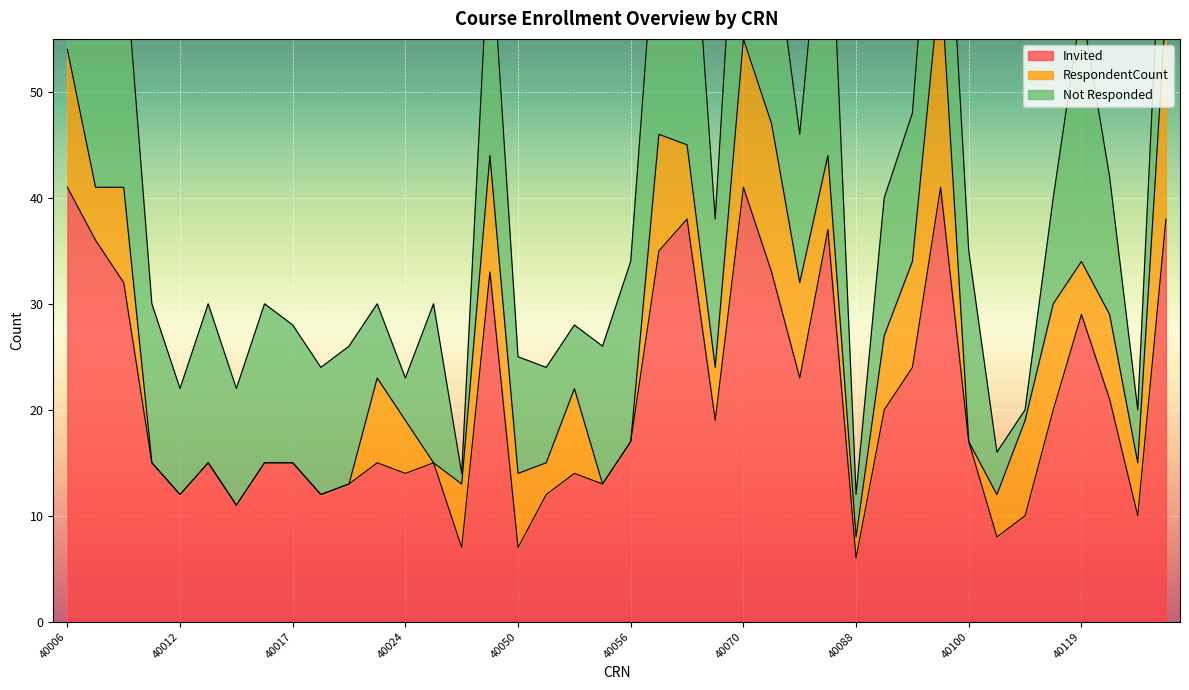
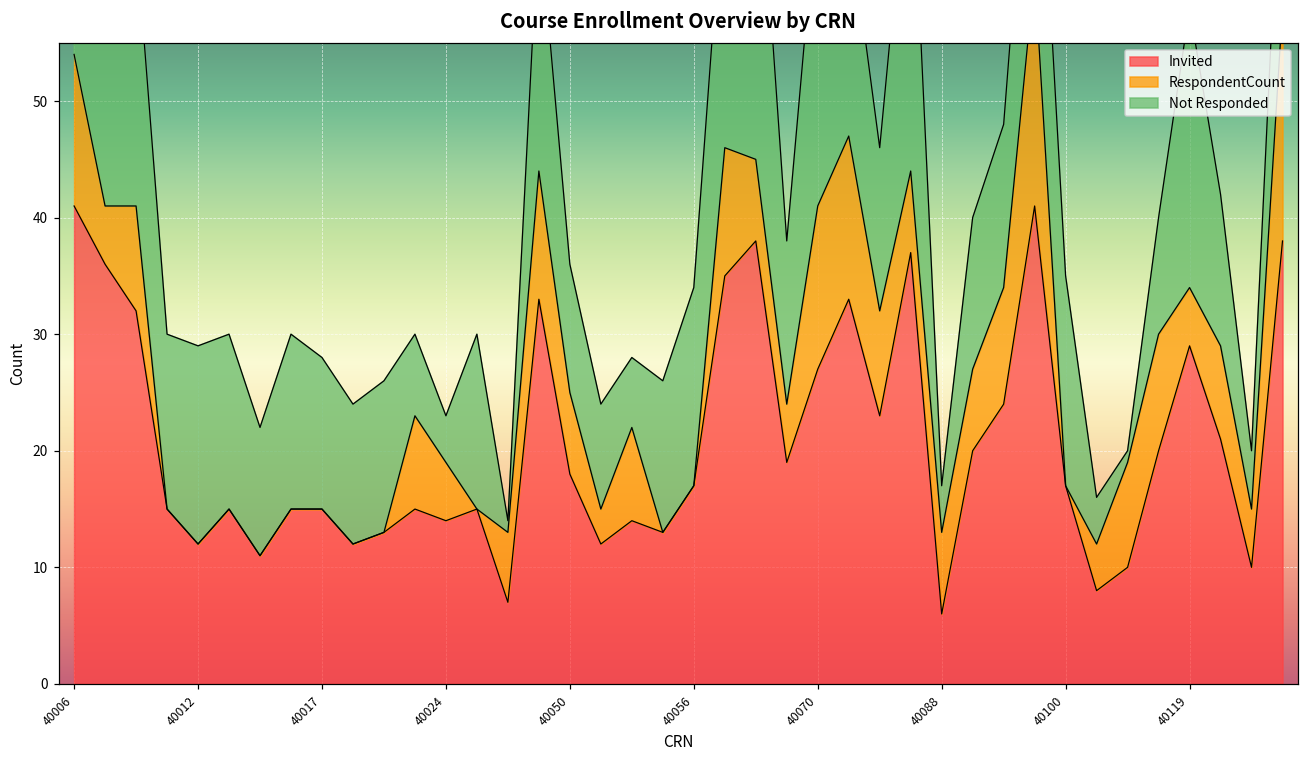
  {
    "Invited": {
      "40006": 41,
      "40024": 14,
-     "40050": 7,
-     "40070": 41,
+     "40050": 18,
+     "40070": 27,
      "40088": 6,
      "40119": 29
    },
    "RespondentCount": {
      "40006": 13,
      "40024": 5,
      "40050": 7,
      "40070": 14,
-     "40088": 2,
+     "40088": 7,
      "40119": 5
    },
    "Not Responded": {
-     "40012": 10,
+     "40012": 17,
      "40017": 13,
      "40024": 4,
      "40050": 11,
      "40056": 17,
      "40088": 4,
      "40100": 18
    }
  }
